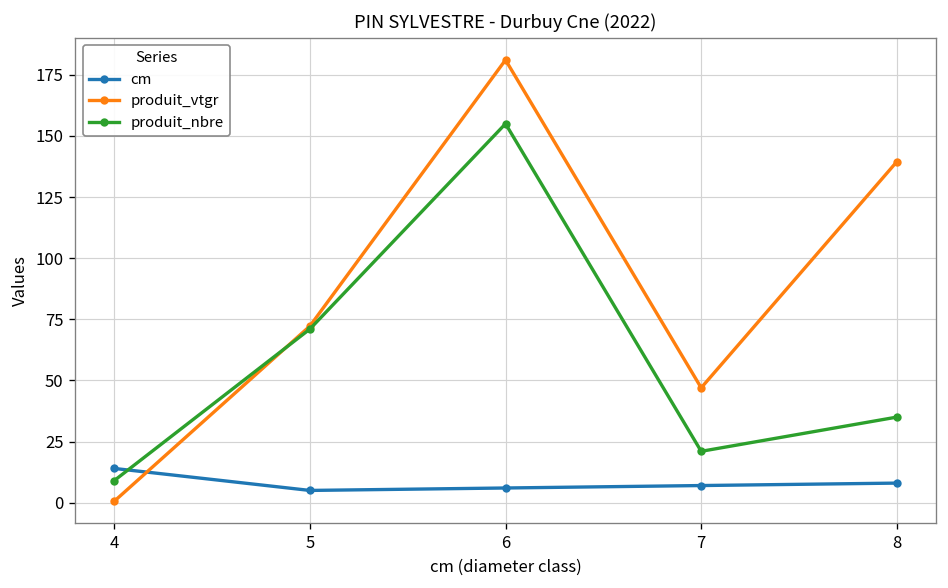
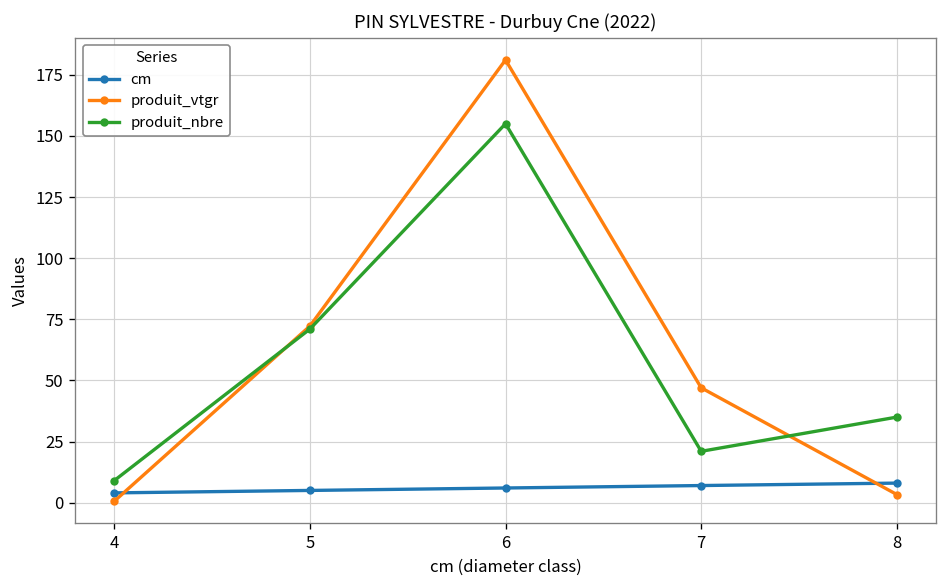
  {
    "cm": {
-     "4": 14,
+     "4": 4,
      "5": 5,
      "6": 6,
      "7": 7,
      "8": 8
    },
    "produit_vtgr": {
      "4": 1,
      "6": 181,
      "7": 47,
-     "8": 139
+     "8": 3
    },
    "produit_nbre": {
      "4": 9,
      "6": 155,
      "7": 21,
      "8": 35
    }
  }
